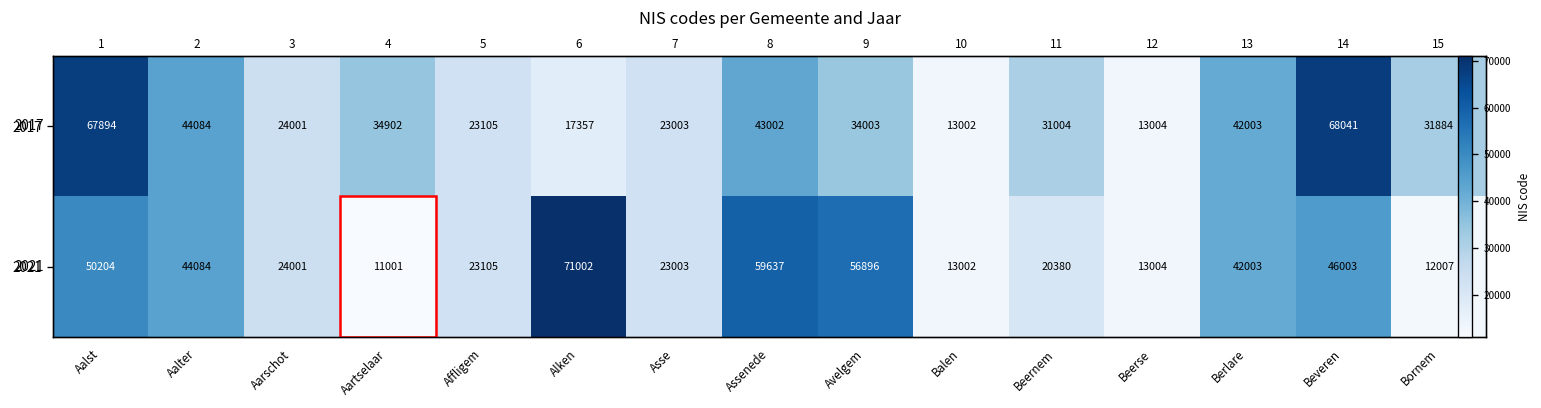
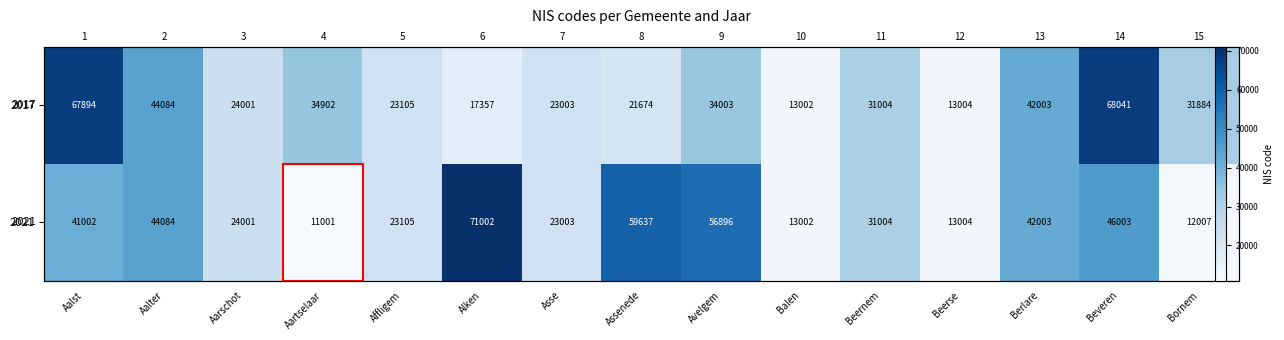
  {
    "2017": {
      "Aalst": 67894,
      "Aalter": 44084,
      "Aarschot": 24001,
      "Aartselaar": 34902,
      "Affligem": 23105,
      "Alken": 17357,
      "Asse": 23003,
-     "Assenede": 43002,
+     "Assenede": 21674,
      "Avelgem": 34003,
      "Balen": 13002,
      "Beernem": 31004,
      "Beerse": 13004,
      "Berlare": 42003,
      "Beveren": 68041,
      "Bornem": 31884
    },
    "2021": {
-     "Aalst": 50204,
+     "Aalst": 41002,
      "Aalter": 44084,
      "Aarschot": 24001,
      "Aartselaar": 11001,
      "Affligem": 23105,
      "Alken": 71002,
      "Asse": 23003,
      "Assenede": 59637,
      "Avelgem": 56896,
      "Balen": 13002,
-     "Beernem": 20380,
+     "Beernem": 31004,
      "Beerse": 13004,
      "Berlare": 42003,
      "Beveren": 46003,
      "Bornem": 12007
    }
  }
